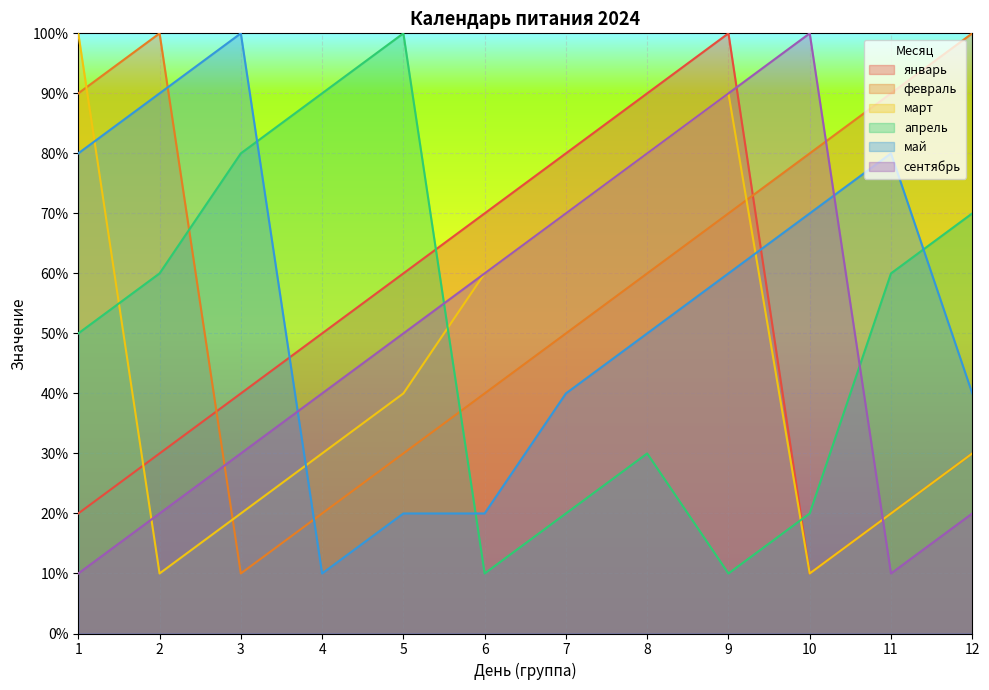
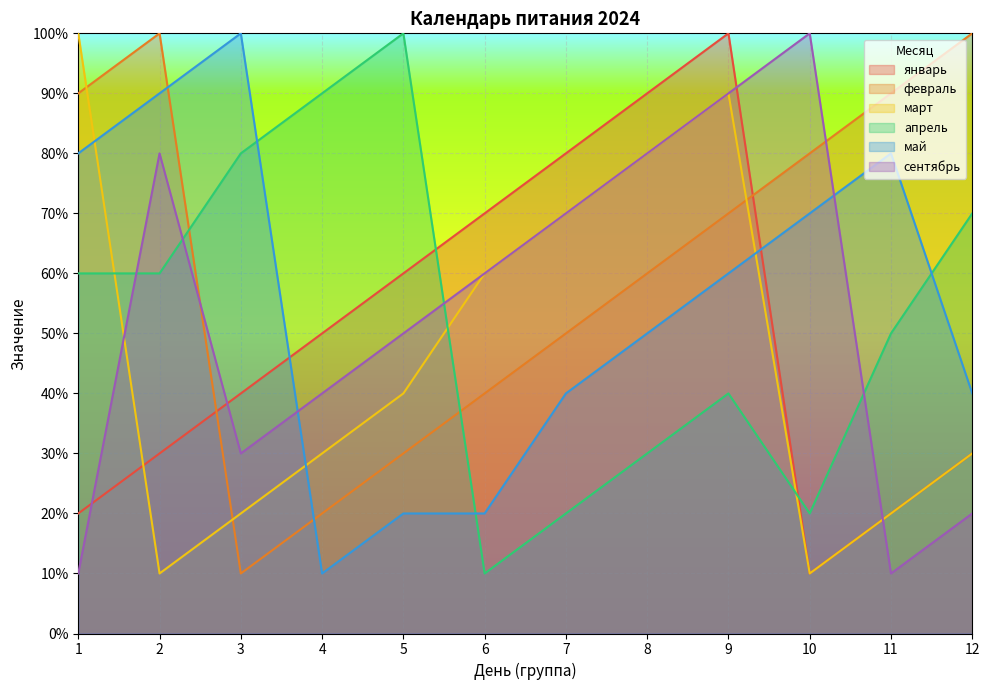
  {
    "апрель": {
-     "1": "50%",
+     "1": "60%",
      "2": "60%",
      "3": "80%",
      "4": "90%",
      "5": "100%",
      "6": "10%",
      "7": "20%",
      "8": "30%",
-     "9": "10%",
+     "9": "40%",
      "10": "20%",
-     "11": "60%",
+     "11": "50%",
      "12": "70%"
    },
    "май": {
      "1": "80%",
      "2": "90%",
      "3": "100%",
      "4": "10%",
      "5": "20%",
      "6": "20%",
      "7": "40%",
      "8": "50%",
      "9": "60%",
      "10": "70%",
      "12": "40%"
    },
    "сентябрь": {
      "1": "10%",
-     "2": "20%",
+     "2": "80%",
      "3": "30%",
      "4": "40%",
      "5": "50%",
      "10": "100%",
      "11": "10%",
      "12": "20%"
    }
  }
